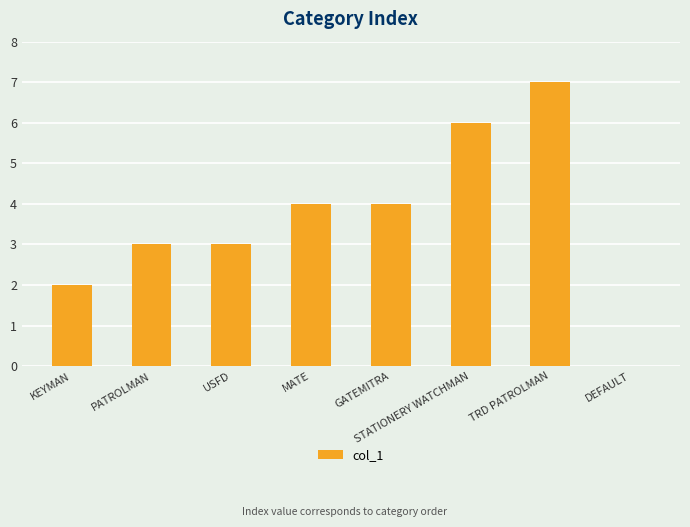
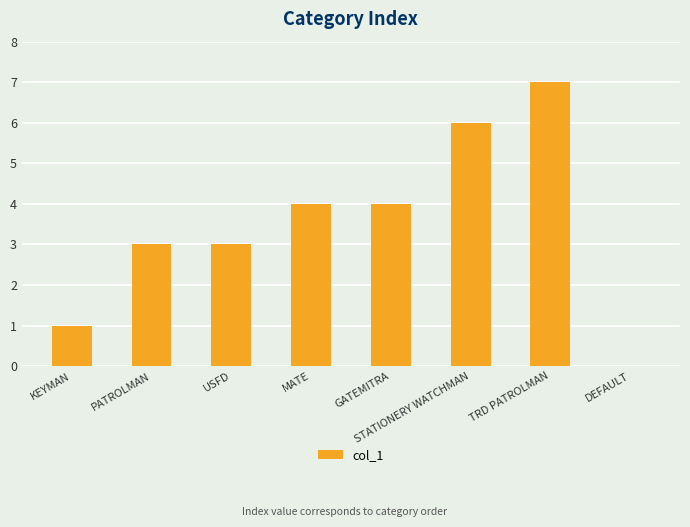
  {
-   "KEYMAN": 2,
+   "KEYMAN": 1,
    "PATROLMAN": 3,
    "USFD": 3,
    "MATE": 4,
    "GATEMITRA": 4,
    "STATIONERY WATCHMAN": 6,
    "TRD PATROLMAN": 7,
    "DEFAULT": 0
  }
